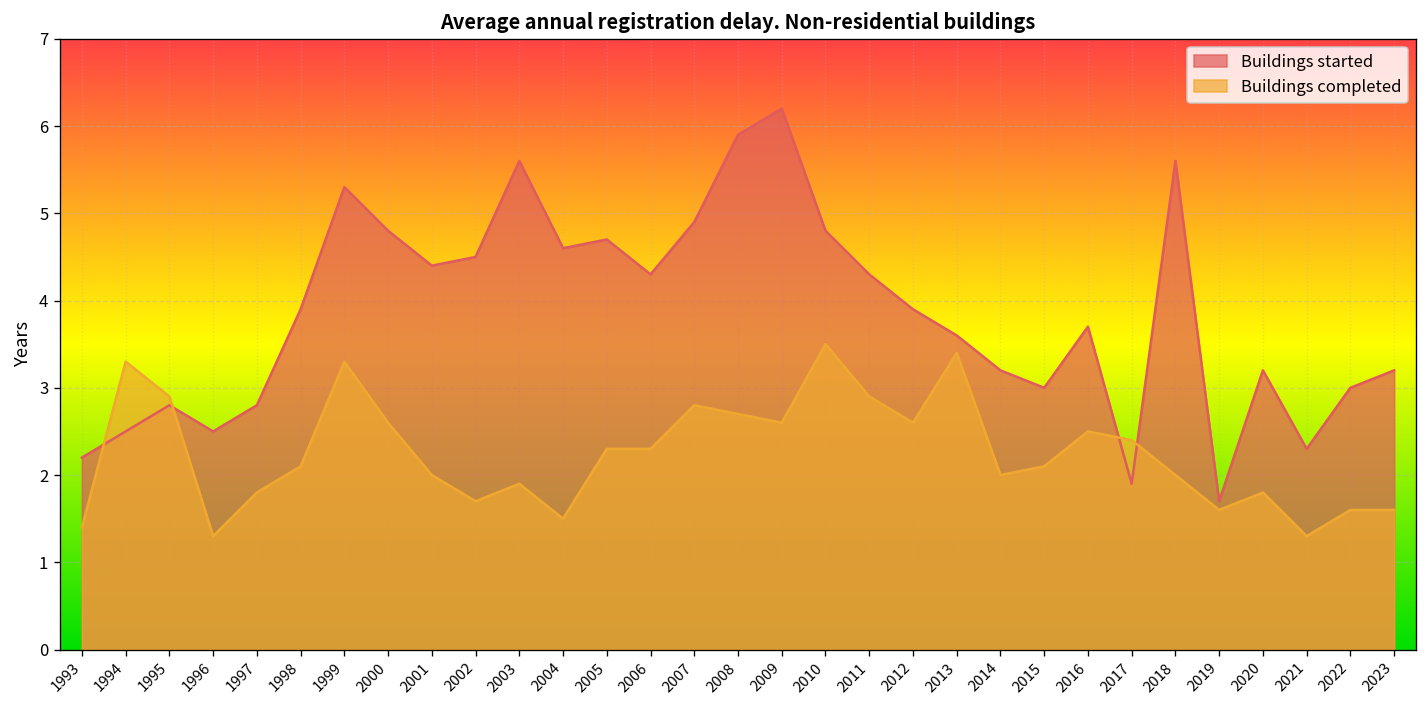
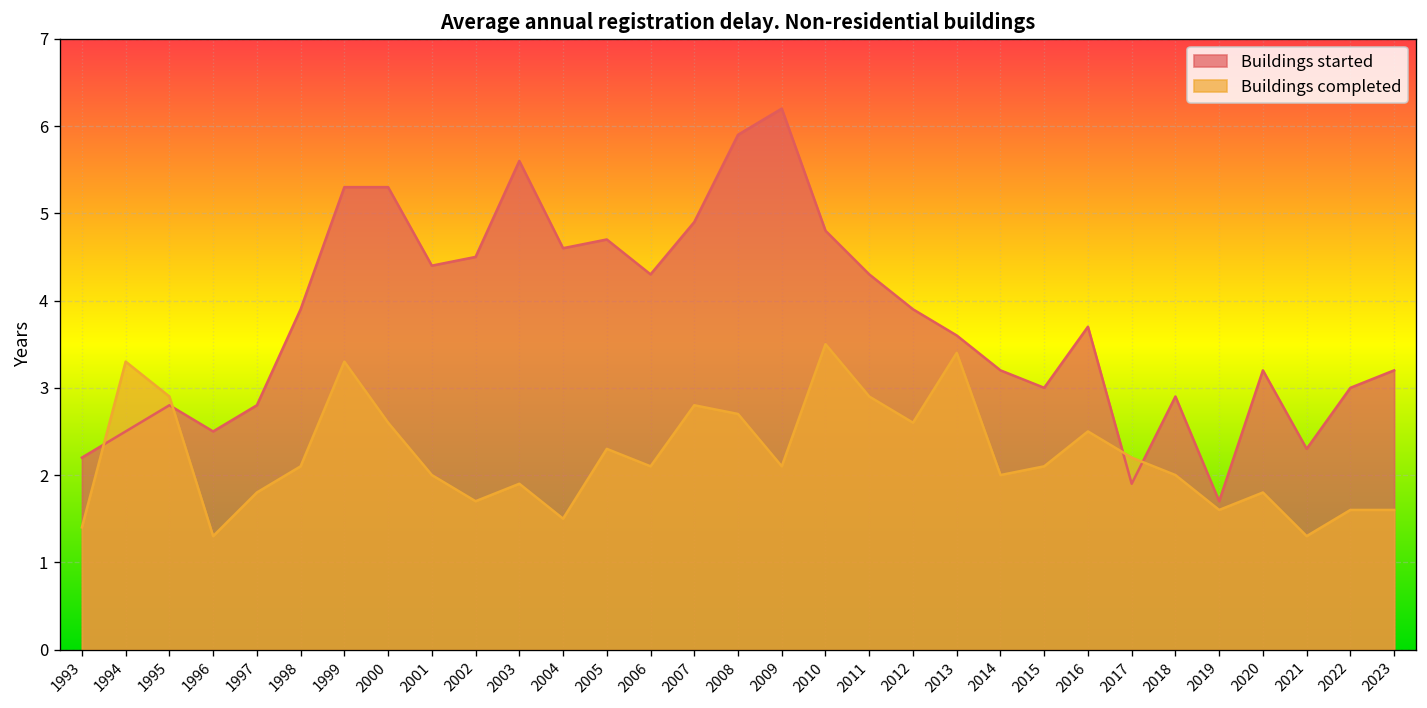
  {
    "Buildings started": {
      "1993": 2.2,
      "1994": 2.5,
      "1995": 2.8,
      "1996": 2.5,
      "1997": 2.8,
      "1998": 3.9,
      "1999": 5.3,
-     "2000": 4.8,
+     "2000": 5.3,
      "2001": 4.4,
      "2002": 4.5,
      "2003": 5.6,
      "2004": 4.6,
      "2005": 4.7,
      "2006": 4.3,
      "2007": 4.9,
      "2008": 5.9,
      "2009": 6.2,
      "2010": 4.8,
      "2011": 4.3,
      "2012": 3.9,
      "2013": 3.6,
      "2014": 3.2,
      "2015": 3.0,
      "2016": 3.7,
      "2017": 1.9,
-     "2018": 5.6,
+     "2018": 2.9,
      "2019": 1.7,
      "2020": 3.2,
      "2021": 2.3,
      "2022": 3.0,
      "2023": 3.2
    },
    "Buildings completed": {
      "1993": 1.4,
      "1994": 3.3,
      "1995": 2.9,
      "1996": 1.3,
      "1997": 1.8,
      "1998": 2.1,
      "1999": 3.3,
      "2000": 2.6,
      "2001": 2.0,
      "2002": 1.7,
      "2003": 1.9,
      "2004": 1.5,
      "2005": 2.3,
-     "2006": 2.3,
+     "2006": 2.1,
      "2007": 2.8,
      "2008": 2.7,
-     "2009": 2.6,
+     "2009": 2.1,
      "2010": 3.5,
      "2011": 2.9,
      "2012": 2.6,
      "2013": 3.4,
      "2014": 2.0,
      "2015": 2.1,
      "2016": 2.5,
-     "2017": 2.4,
+     "2017": 2.2,
      "2018": 2.0,
      "2019": 1.6,
      "2020": 1.8,
      "2021": 1.3,
      "2022": 1.6,
      "2023": 1.6
    }
  }
